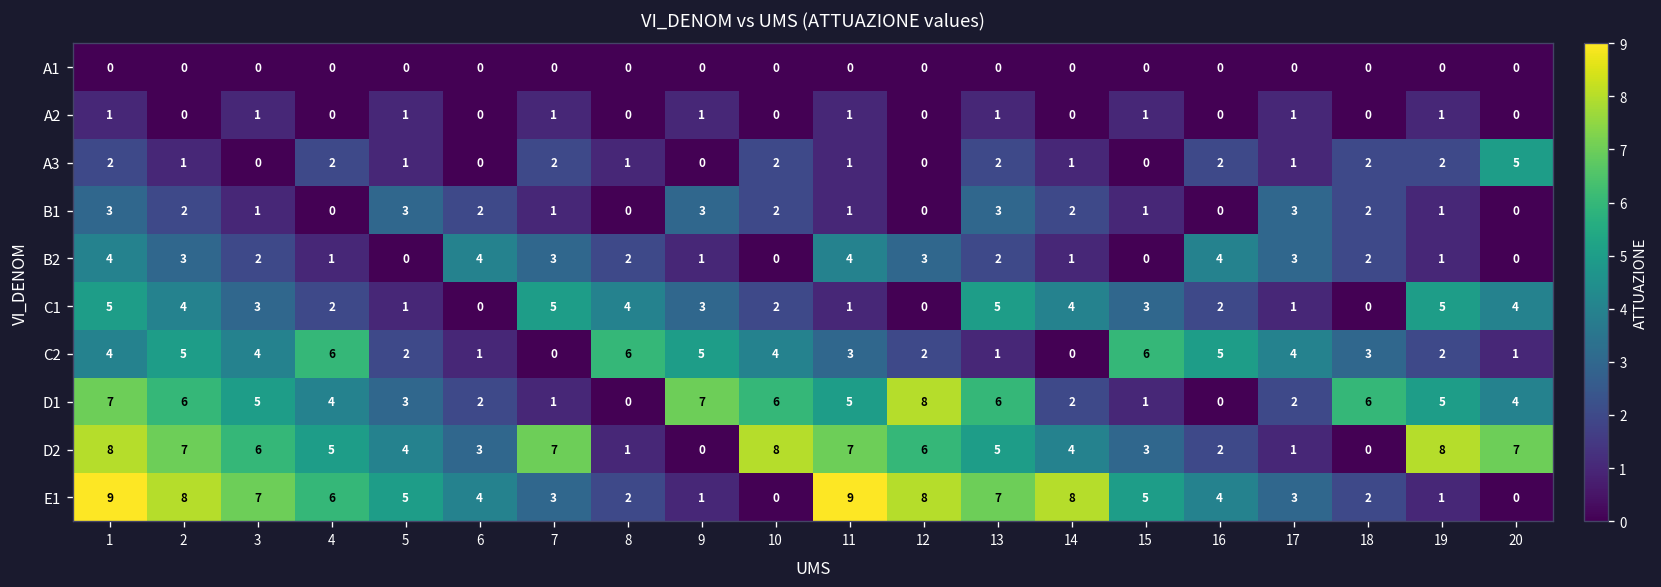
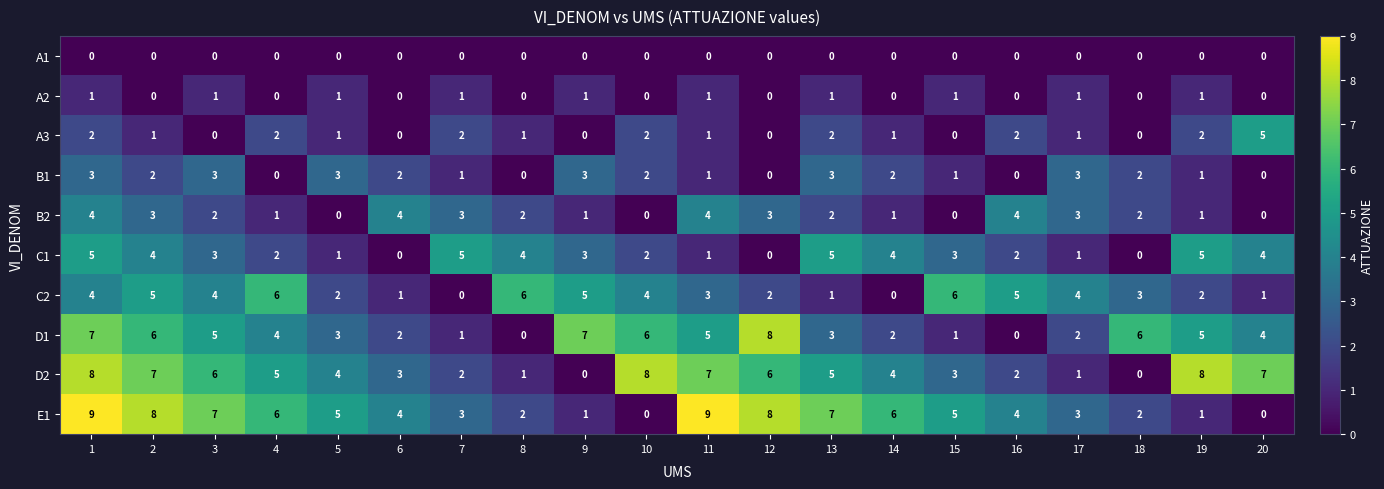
  {
    "A1": {
      "1": 0,
      "2": 0,
      "3": 0,
      "4": 0,
      "5": 0,
      "6": 0,
      "7": 0,
      "8": 0,
      "9": 0,
      "10": 0,
      "11": 0,
      "12": 0,
      "13": 0,
      "14": 0,
      "15": 0,
      "16": 0,
      "17": 0,
      "18": 0,
      "19": 0,
      "20": 0
    },
    "A2": {
      "1": 1,
      "2": 0,
      "3": 1,
      "4": 0,
      "5": 1,
      "6": 0,
      "7": 1,
      "8": 0,
      "9": 1,
      "10": 0,
      "11": 1,
      "12": 0,
      "13": 1,
      "14": 0,
      "15": 1,
      "16": 0,
      "17": 1,
      "18": 0,
      "19": 1,
      "20": 0
    },
    "A3": {
      "1": 2,
      "2": 1,
      "3": 0,
      "4": 2,
      "5": 1,
      "6": 0,
      "7": 2,
      "8": 1,
      "9": 0,
      "10": 2,
      "11": 1,
      "12": 0,
      "13": 2,
      "14": 1,
      "15": 0,
      "16": 2,
      "17": 1,
-     "18": 2,
+     "18": 0,
      "19": 2,
      "20": 5
    },
    "B1": {
      "1": 3,
      "2": 2,
-     "3": 1,
+     "3": 3,
      "4": 0,
      "5": 3,
      "6": 2,
      "7": 1,
      "8": 0,
      "9": 3,
      "10": 2,
      "11": 1,
      "12": 0,
      "13": 3,
      "14": 2,
      "15": 1,
      "16": 0,
      "17": 3,
      "18": 2,
      "19": 1,
      "20": 0
    },
    "B2": {
      "1": 4,
      "2": 3,
      "3": 2,
      "4": 1,
      "5": 0,
      "6": 4,
      "7": 3,
      "8": 2,
      "9": 1,
      "10": 0,
      "11": 4,
      "12": 3,
      "13": 2,
      "14": 1,
      "15": 0,
      "16": 4,
      "17": 3,
      "18": 2,
      "19": 1,
      "20": 0
    },
    "C1": {
      "1": 5,
      "2": 4,
      "3": 3,
      "4": 2,
      "5": 1,
      "6": 0,
      "7": 5,
      "8": 4,
      "9": 3,
      "10": 2,
      "11": 1,
      "12": 0,
      "13": 5,
      "14": 4,
      "15": 3,
      "16": 2,
      "17": 1,
      "18": 0,
      "19": 5,
      "20": 4
    },
    "C2": {
      "1": 4,
      "2": 5,
      "3": 4,
      "4": 6,
      "5": 2,
      "6": 1,
      "7": 0,
      "8": 6,
      "9": 5,
      "10": 4,
      "11": 3,
      "12": 2,
      "13": 1,
      "14": 0,
      "15": 6,
      "16": 5,
      "17": 4,
      "18": 3,
      "19": 2,
      "20": 1
    },
    "D1": {
      "1": 7,
      "2": 6,
      "3": 5,
      "4": 4,
      "5": 3,
      "6": 2,
      "7": 1,
      "8": 0,
      "9": 7,
      "10": 6,
      "11": 5,
      "12": 8,
-     "13": 6,
+     "13": 3,
      "14": 2,
      "15": 1,
      "16": 0,
      "17": 2,
      "18": 6,
      "19": 5,
      "20": 4
    },
    "D2": {
      "1": 8,
      "2": 7,
      "3": 6,
      "4": 5,
      "5": 4,
      "6": 3,
-     "7": 7,
+     "7": 2,
      "8": 1,
      "9": 0,
      "10": 8,
      "11": 7,
      "12": 6,
      "13": 5,
      "14": 4,
      "15": 3,
      "16": 2,
      "17": 1,
      "18": 0,
      "19": 8,
      "20": 7
    },
    "E1": {
      "1": 9,
      "2": 8,
      "3": 7,
      "4": 6,
      "5": 5,
      "6": 4,
      "7": 3,
      "8": 2,
      "9": 1,
      "10": 0,
      "11": 9,
      "12": 8,
      "13": 7,
-     "14": 8,
+     "14": 6,
      "15": 5,
      "16": 4,
      "17": 3,
      "18": 2,
      "19": 1,
      "20": 0
    }
  }
